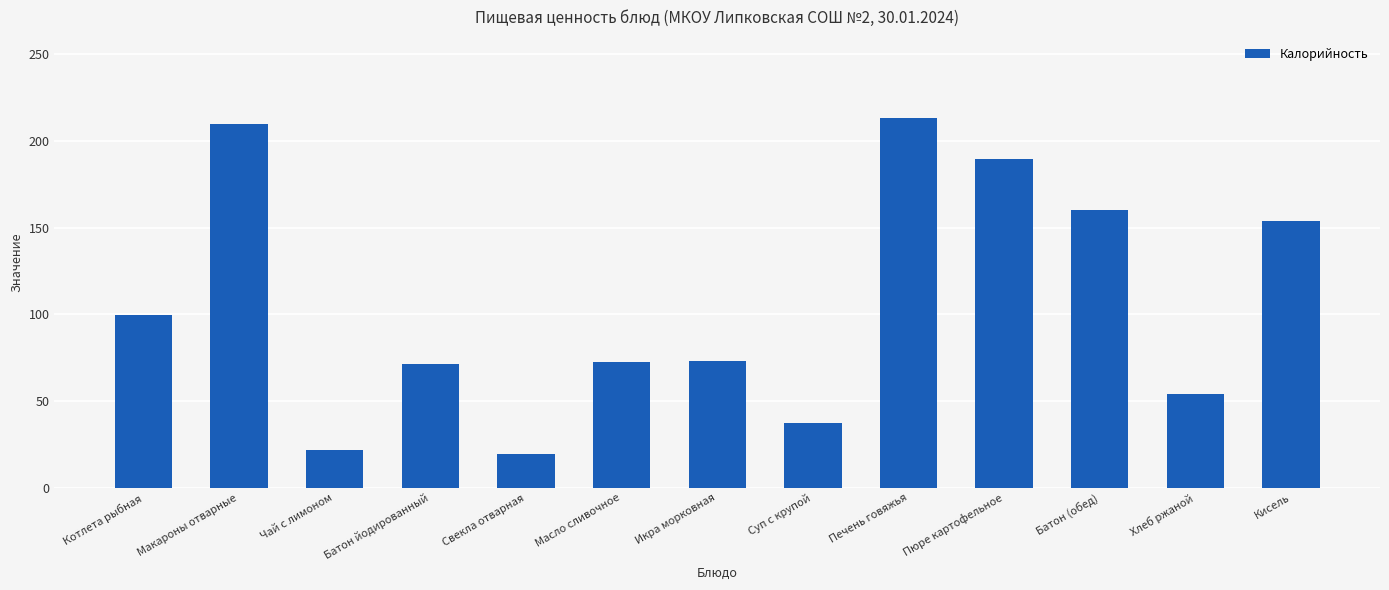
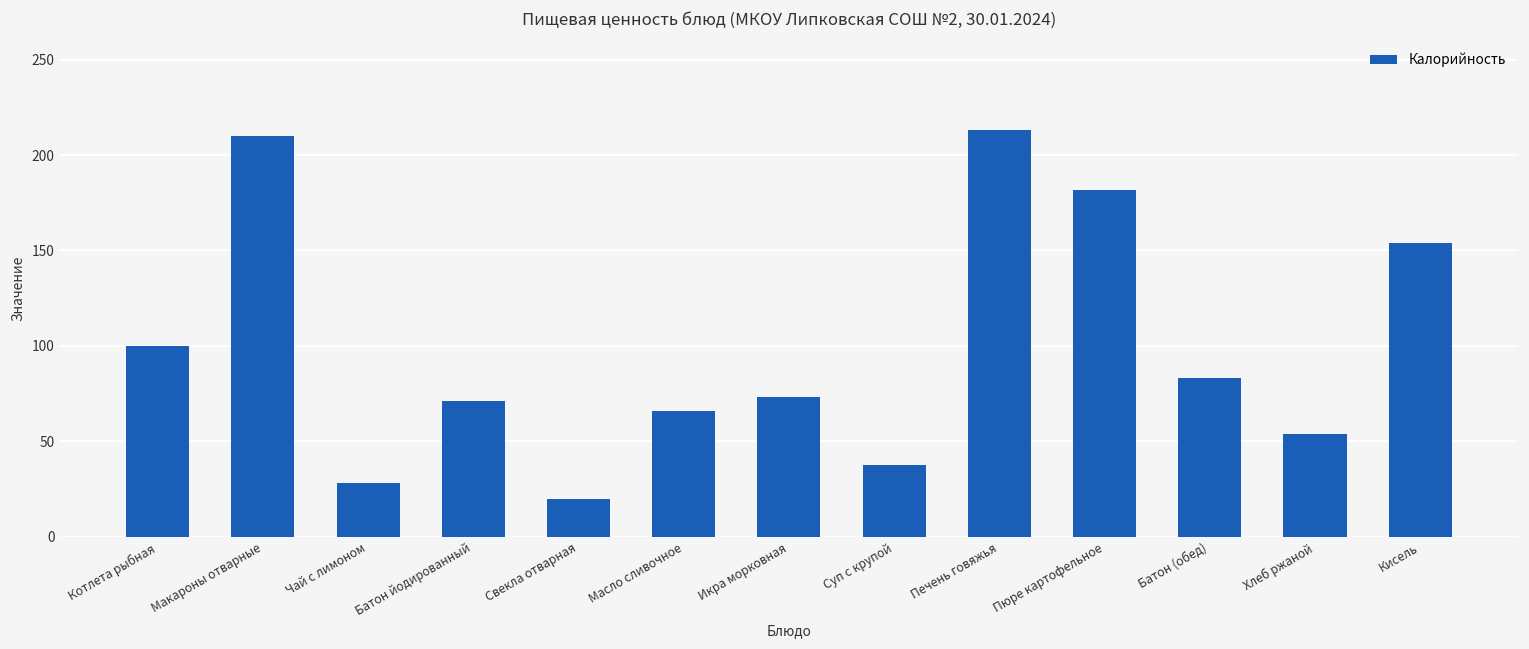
  {
    "Котлета рыбная": 100,
    "Макароны отварные": 210,
-   "Чай с лимоном": 22,
+   "Чай с лимоном": 28,
    "Батон йодированный": 71,
    "Свекла отварная": 20,
-   "Масло сливочное": 73,
+   "Масло сливочное": 66,
    "Икра морковная": 73,
    "Суп с крупой": 37,
    "Печень говяжья": 213,
-   "Пюре картофельное": 190,
-   "Батон (обед)": 160,
+   "Пюре картофельное": 182,
+   "Батон (обед)": 83,
    "Хлеб ржаной": 54,
    "Кисель": 154
  }
